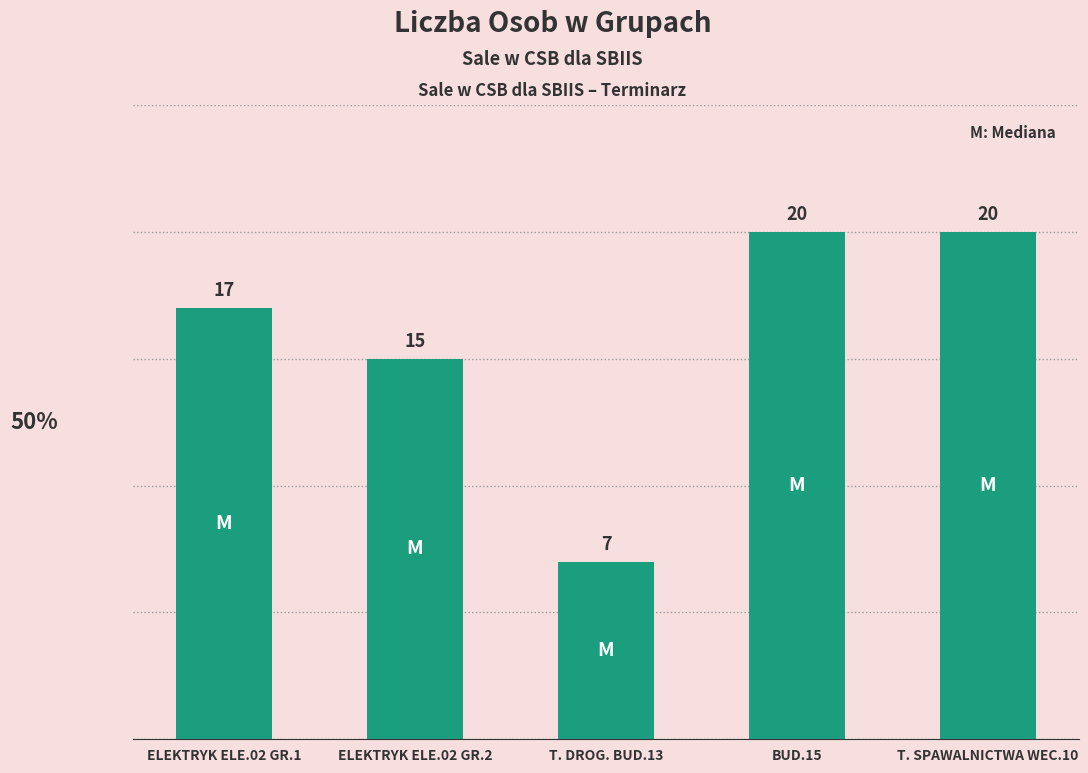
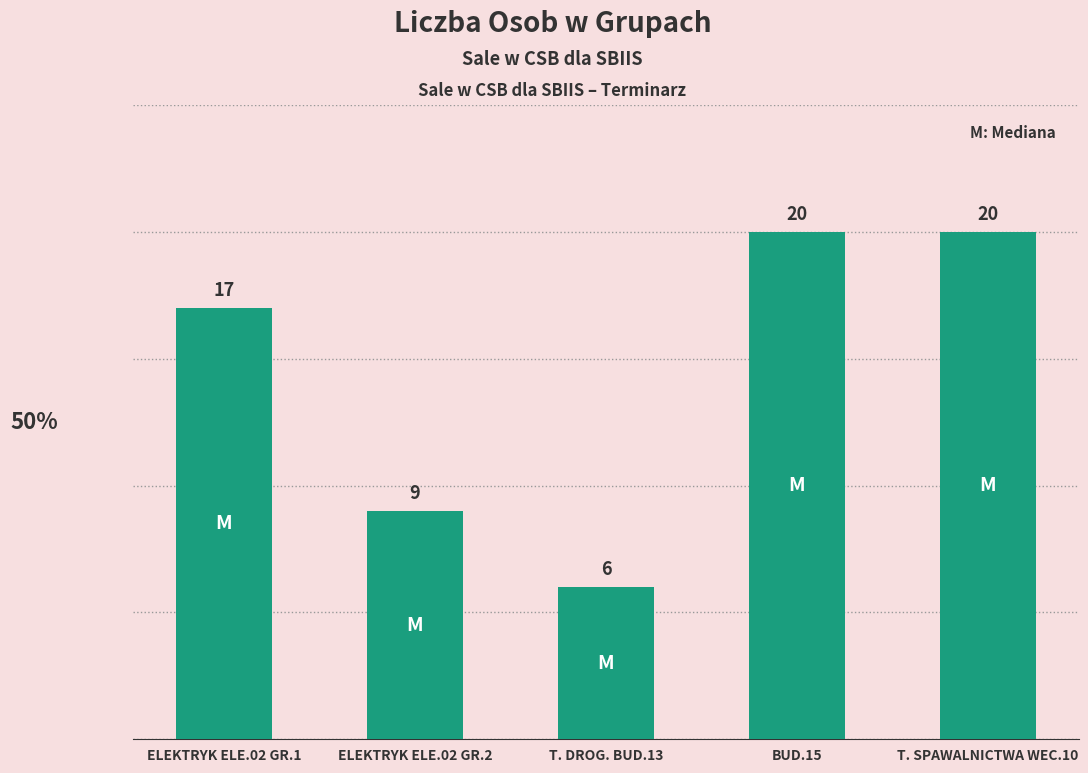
  {
    "ELEKTRYK ELE.02 GR.1": 17,
-   "ELEKTRYK ELE.02 GR.2": 15,
-   "T. DROG. BUD.13": 7,
+   "ELEKTRYK ELE.02 GR.2": 9,
+   "T. DROG. BUD.13": 6,
    "BUD.15": 20,
    "T. SPAWALNICTWA WEC.10": 20
  }
